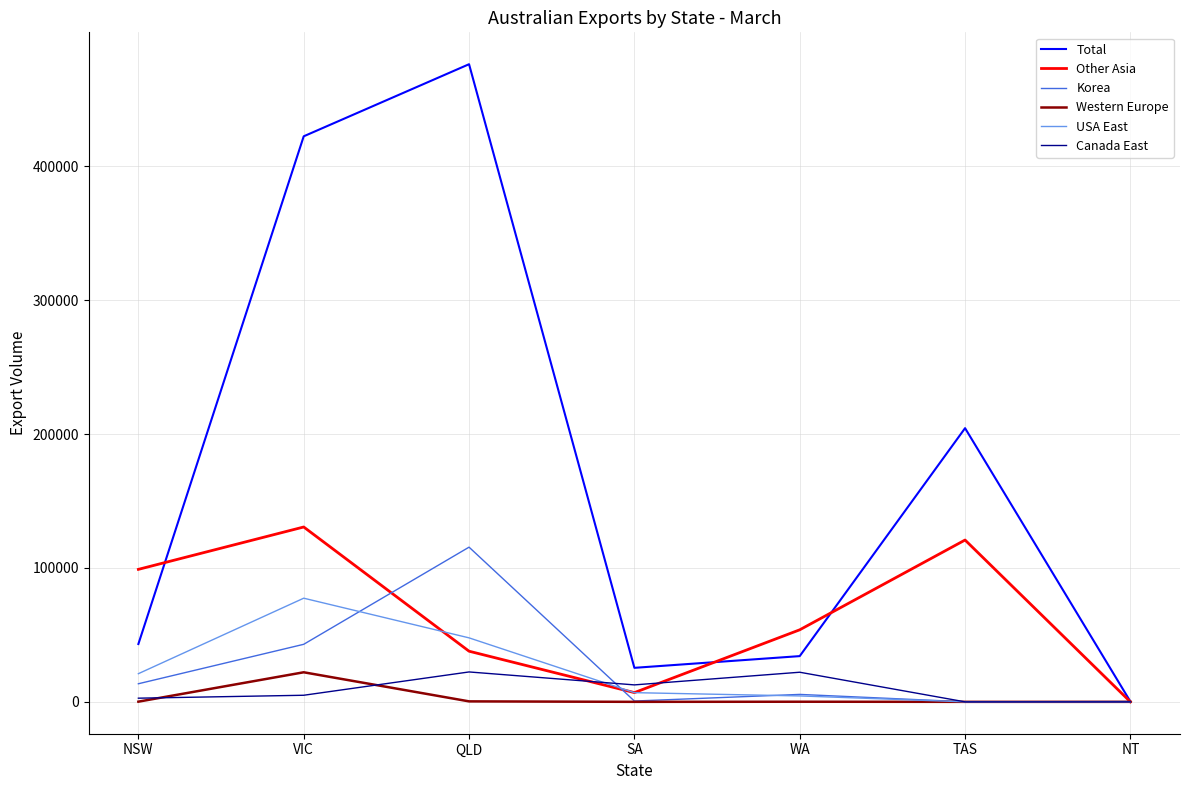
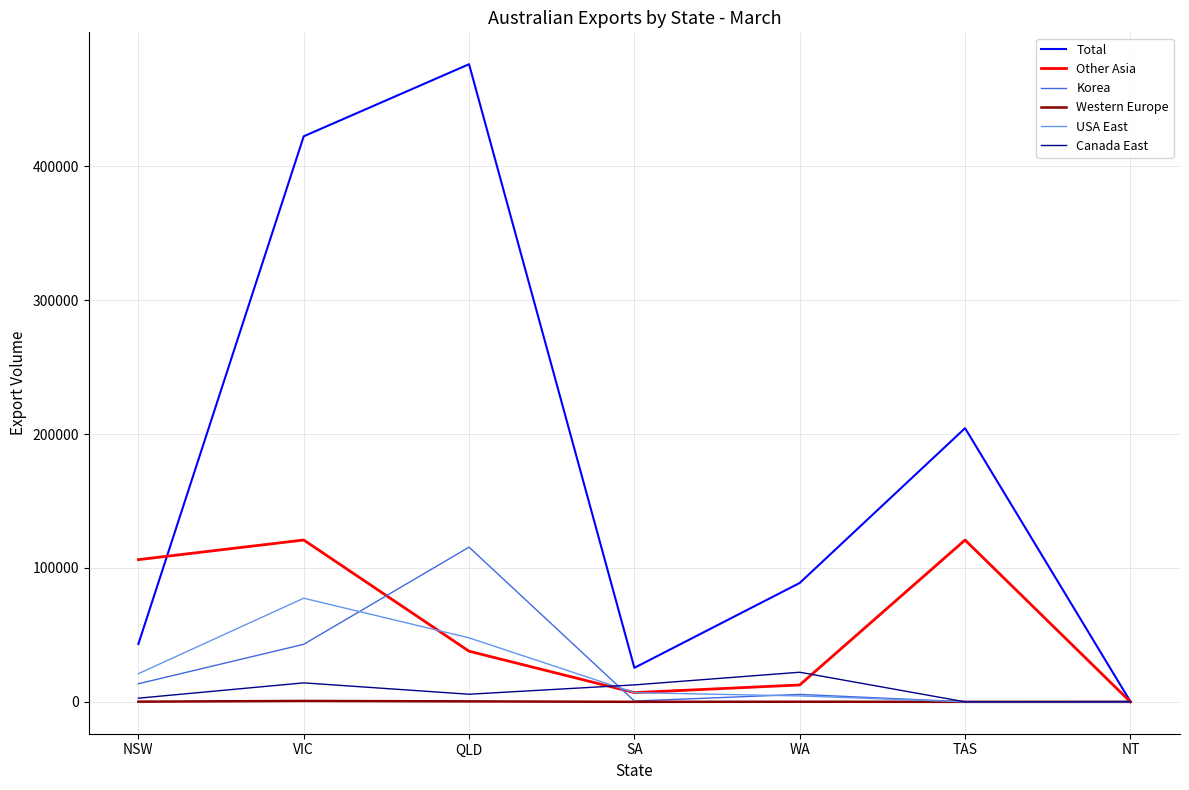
  {
    "Total": {
      "NSW": 43000,
      "VIC": 422000,
      "QLD": 476000,
      "SA": 25000,
-     "WA": 34000,
+     "WA": 89000,
      "TAS": 204000
    },
    "Other Asia": {
-     "NSW": 99000,
-     "VIC": 131000,
+     "NSW": 106000,
+     "VIC": 121000,
      "QLD": 38000,
-     "WA": 54000,
+     "WA": 13000,
      "TAS": 121000
    },
    "Western Europe": {
      "NSW": 0,
-     "VIC": 22000,
+     "VIC": 1000,
      "QLD": 0,
      "WA": 0
    },
    "Canada East": {
      "NSW": 3000,
-     "VIC": 5000,
-     "QLD": 22000,
+     "VIC": 14000,
+     "QLD": 6000,
      "SA": 13000,
      "WA": 22000
    }
  }
